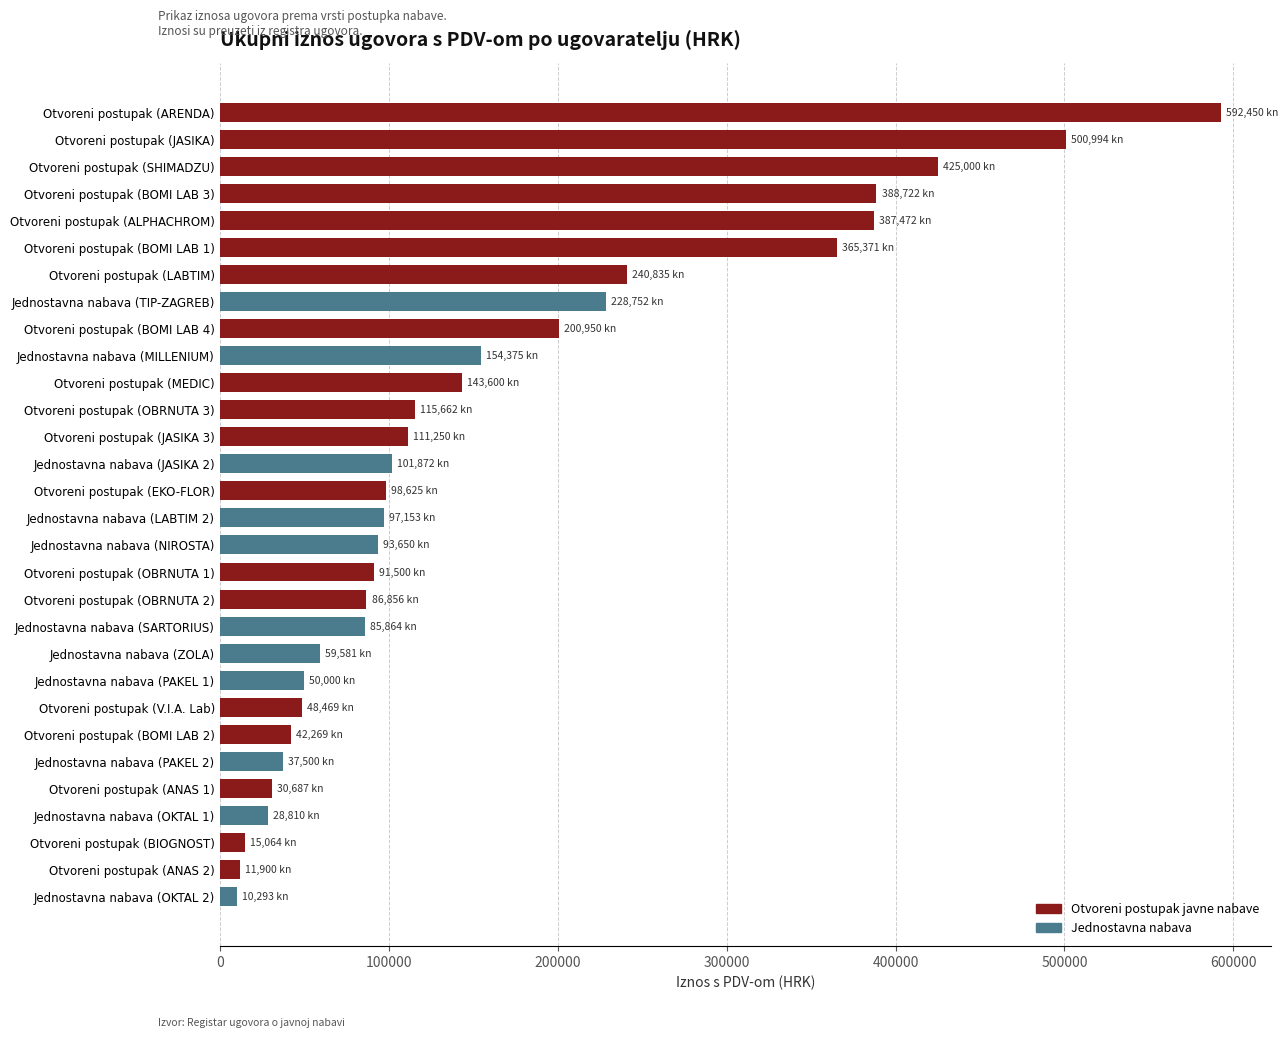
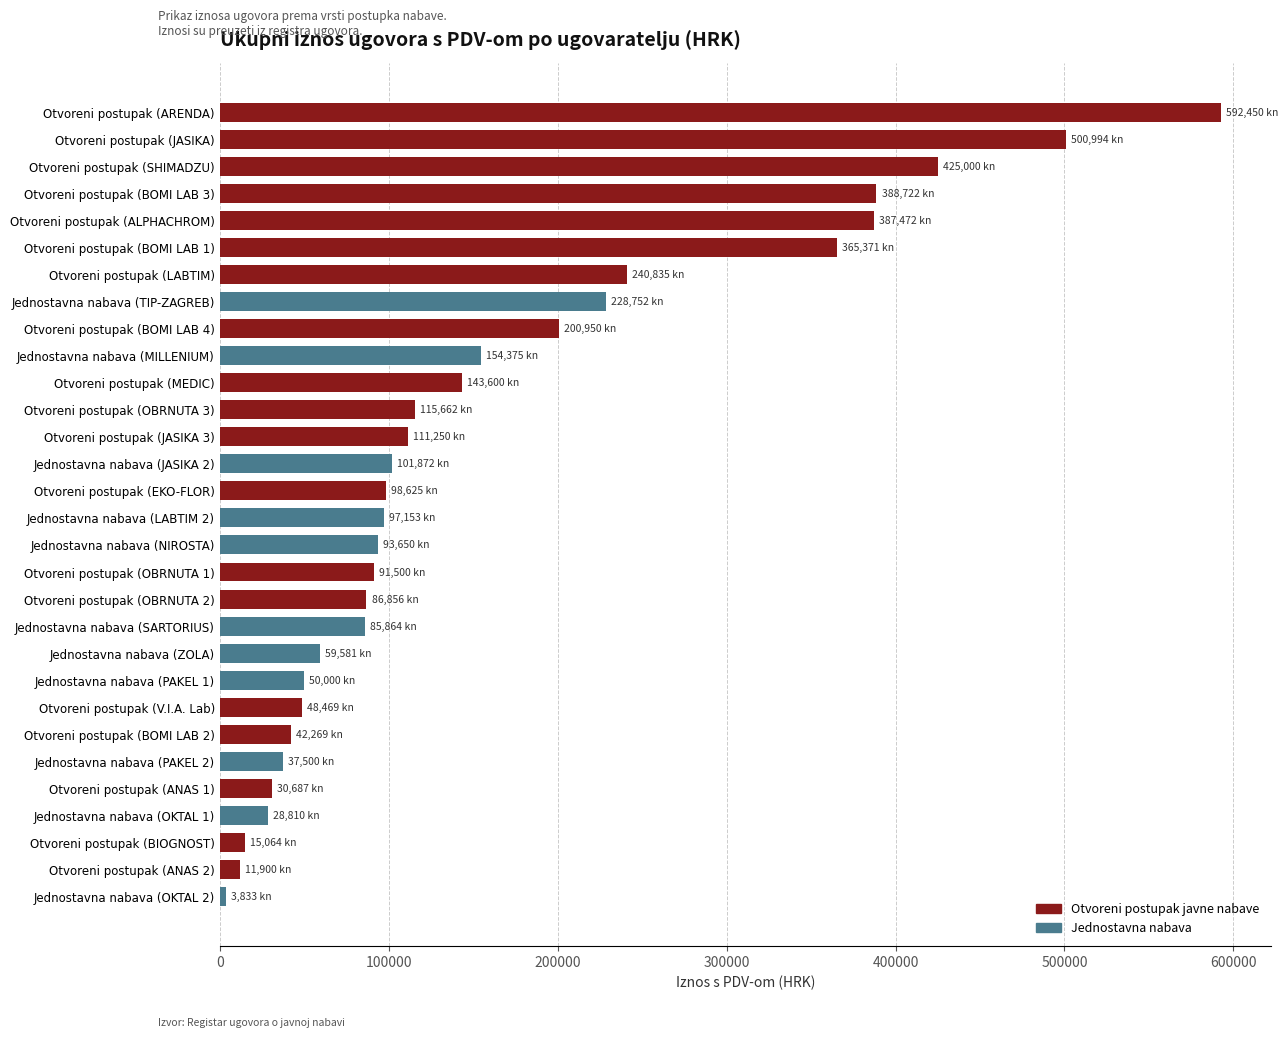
  {
    "Otvoreni postupak (ARENDA)": "592,450",
    "Otvoreni postupak (JASIKA)": "500,994",
    "Otvoreni postupak (SHIMADZU)": "425,000",
    "Otvoreni postupak (BOMI LAB 3)": "388,722",
    "Otvoreni postupak (ALPHACHROM)": "387,472",
    "Otvoreni postupak (BOMI LAB 1)": "365,371",
    "Otvoreni postupak (LABTIM)": "240,835",
    "Jednostavna nabava (TIP-ZAGREB)": "228,752",
    "Otvoreni postupak (BOMI LAB 4)": "200,950",
    "Jednostavna nabava (MILLENIUM)": "154,375",
    "Otvoreni postupak (MEDIC)": "143,600",
    "Otvoreni postupak (OBRNUTA 3)": "115,662",
    "Otvoreni postupak (JASIKA 3)": "111,250",
    "Jednostavna nabava (JASIKA 2)": "101,872",
    "Otvoreni postupak (EKO-FLOR)": "98,625",
    "Jednostavna nabava (LABTIM 2)": "97,153",
    "Jednostavna nabava (NIROSTA)": "93,650",
    "Otvoreni postupak (OBRNUTA 1)": "91,500",
    "Otvoreni postupak (OBRNUTA 2)": "86,856",
    "Jednostavna nabava (SARTORIUS)": "85,864",
    "Jednostavna nabava (ZOLA)": "59,581",
    "Jednostavna nabava (PAKEL 1)": "50,000",
    "Otvoreni postupak (V.I.A. Lab)": "48,469",
    "Otvoreni postupak (BOMI LAB 2)": "42,269",
    "Jednostavna nabava (PAKEL 2)": "37,500",
    "Otvoreni postupak (ANAS 1)": "30,687",
    "Jednostavna nabava (OKTAL 1)": "28,810",
    "Otvoreni postupak (BIOGNOST)": "15,064",
    "Otvoreni postupak (ANAS 2)": "11,900",
-   "Jednostavna nabava (OKTAL 2)": "10,293"
+   "Jednostavna nabava (OKTAL 2)": "3,833"
  }
